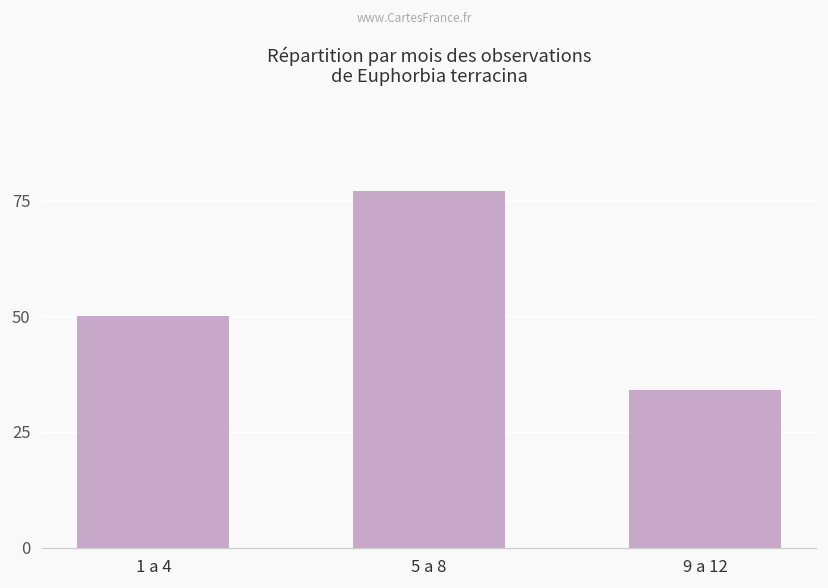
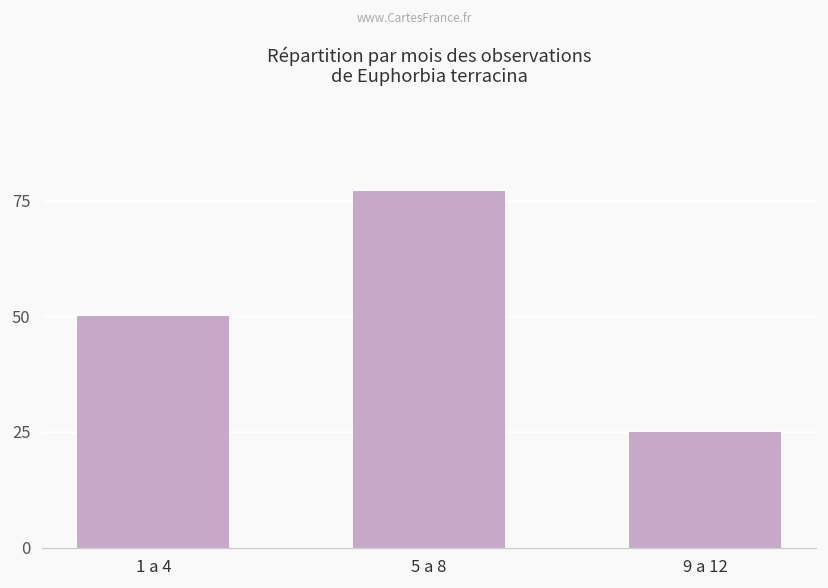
  {
    "1 a 4": 50,
    "5 a 8": 77,
-   "9 a 12": 34
+   "9 a 12": 25
  }
